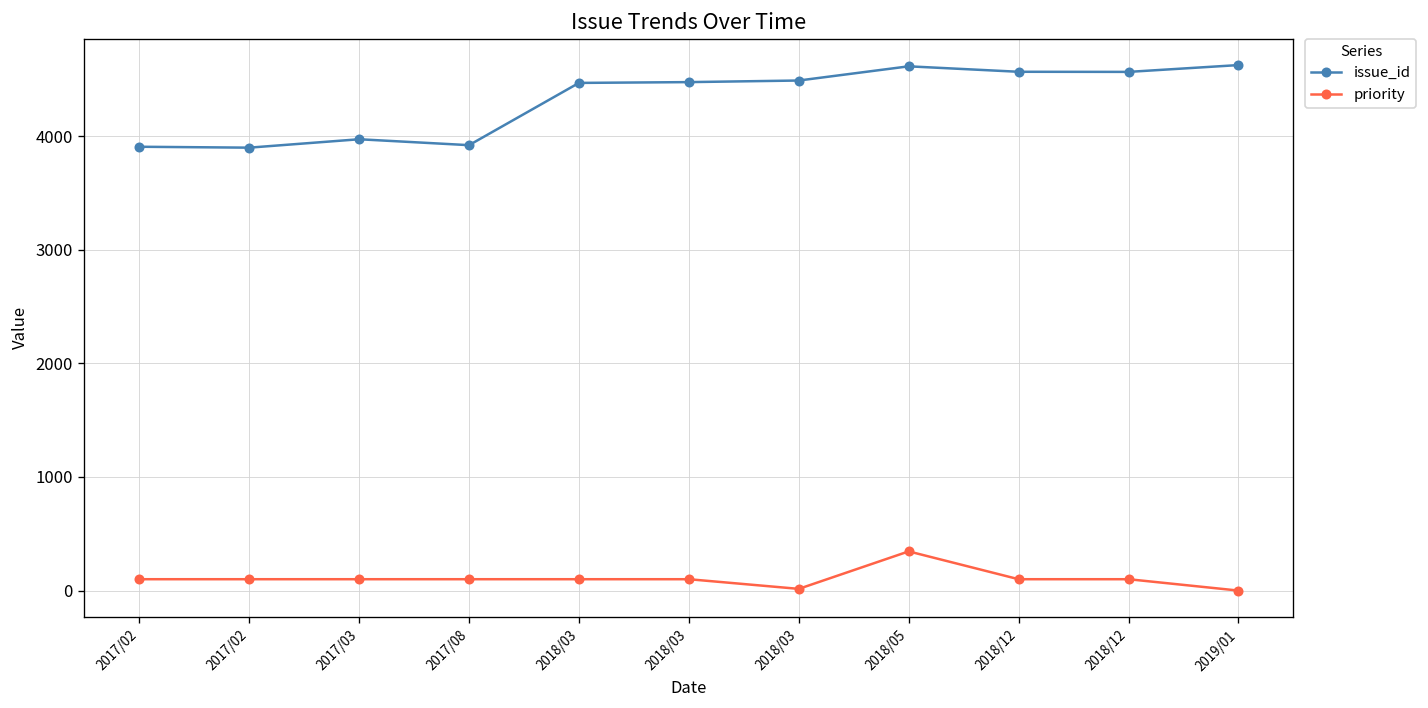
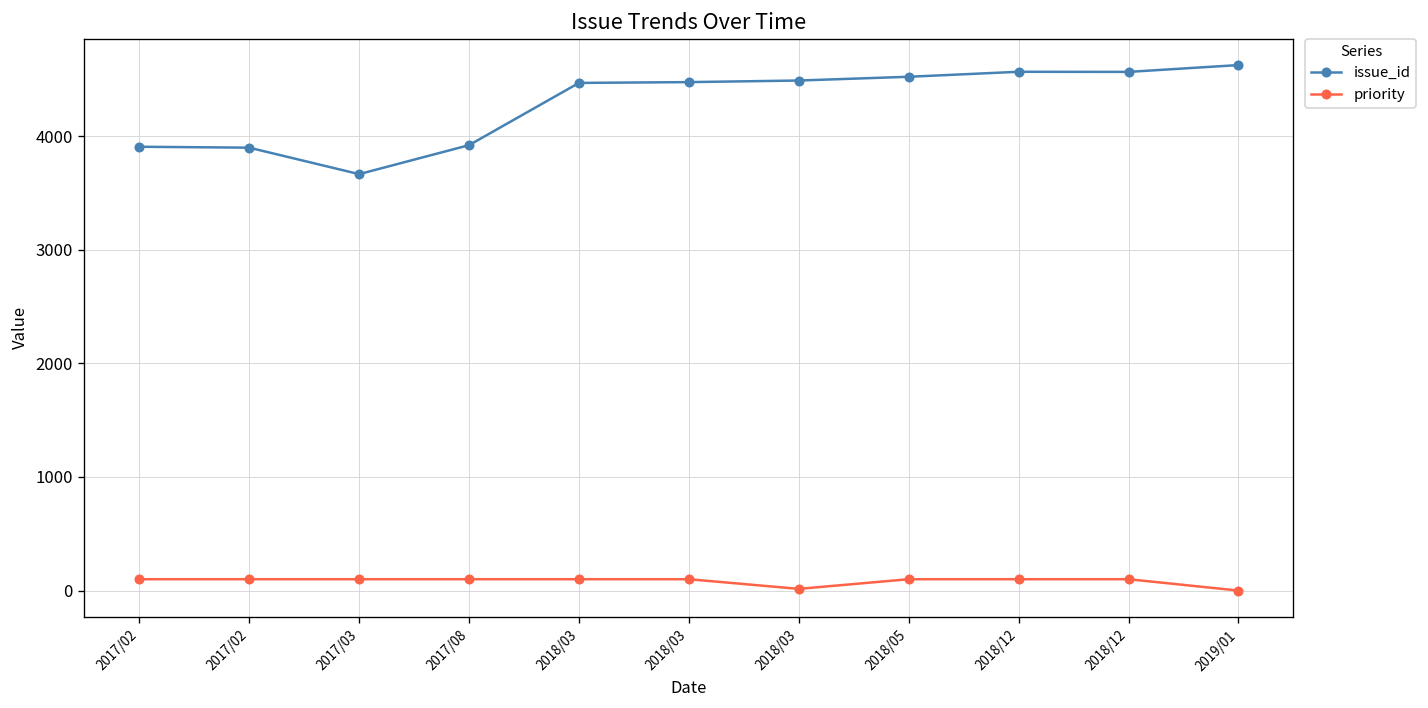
  {
    "issue_id": {
-     "2017/03": 4000,
+     "2017/03": 3700,
      "2017/08": 3900,
-     "2018/05": 4600,
+     "2018/05": 4500,
      "2019/01": 4600
    },
    "priority": {
      "2017/03": 100,
      "2017/08": 100,
-     "2018/05": 300,
+     "2018/05": 100,
      "2019/01": 0
    }
  }
